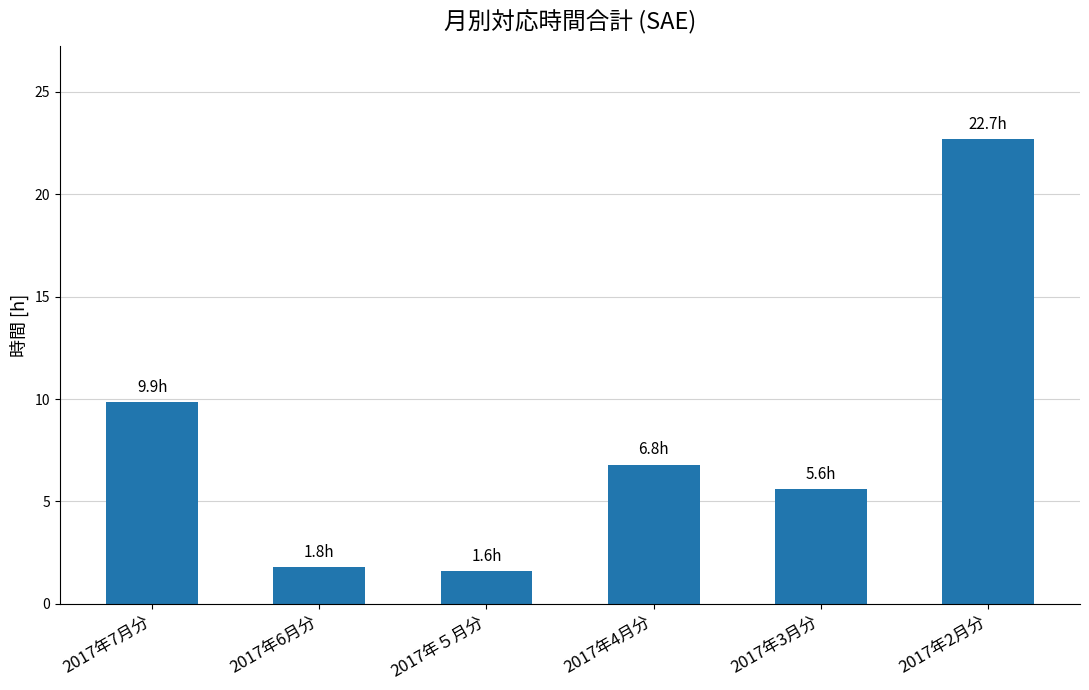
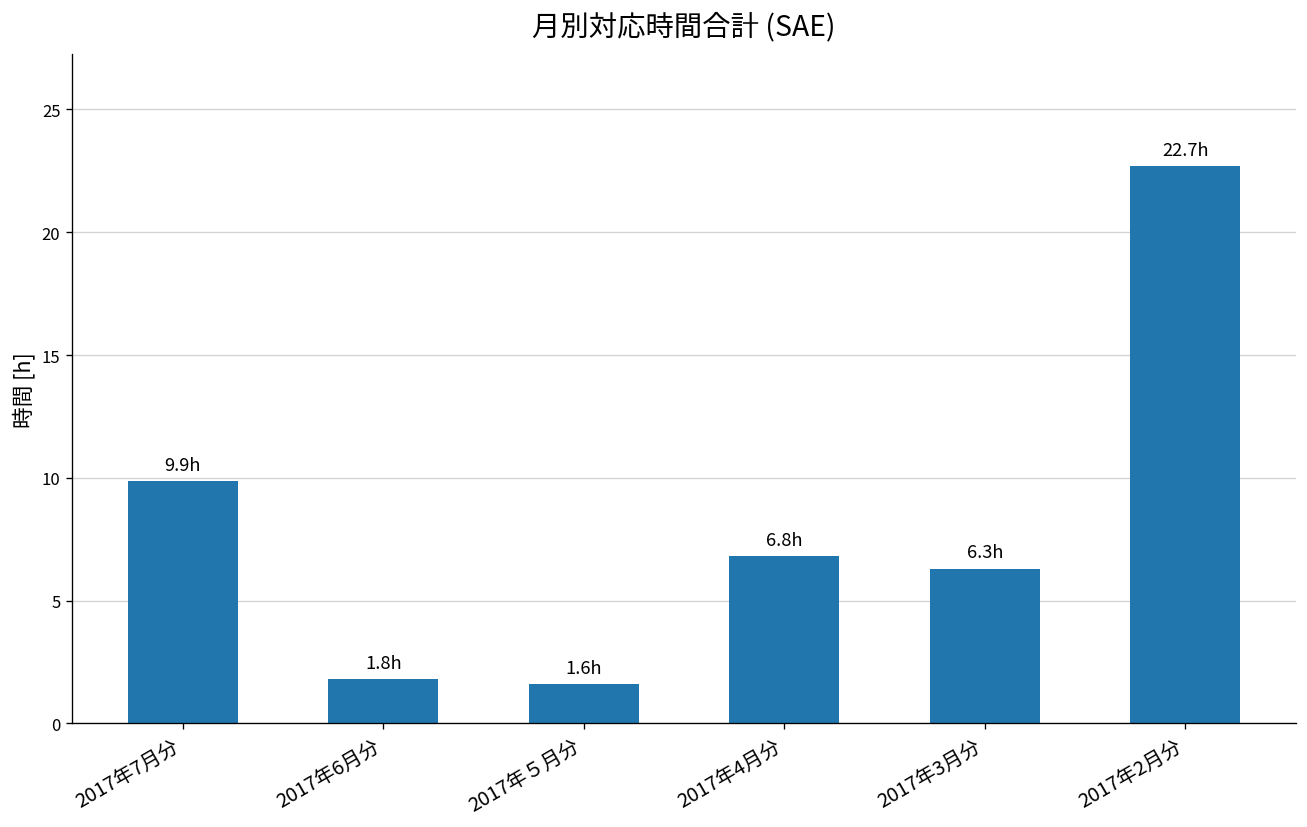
  {
    "2017年7月分": "9.9h",
    "2017年6月分": "1.8h",
    "2017年５月分": "1.6h",
    "2017年4月分": "6.8h",
-   "2017年3月分": "5.6h",
+   "2017年3月分": "6.3h",
    "2017年2月分": "22.7h"
  }
